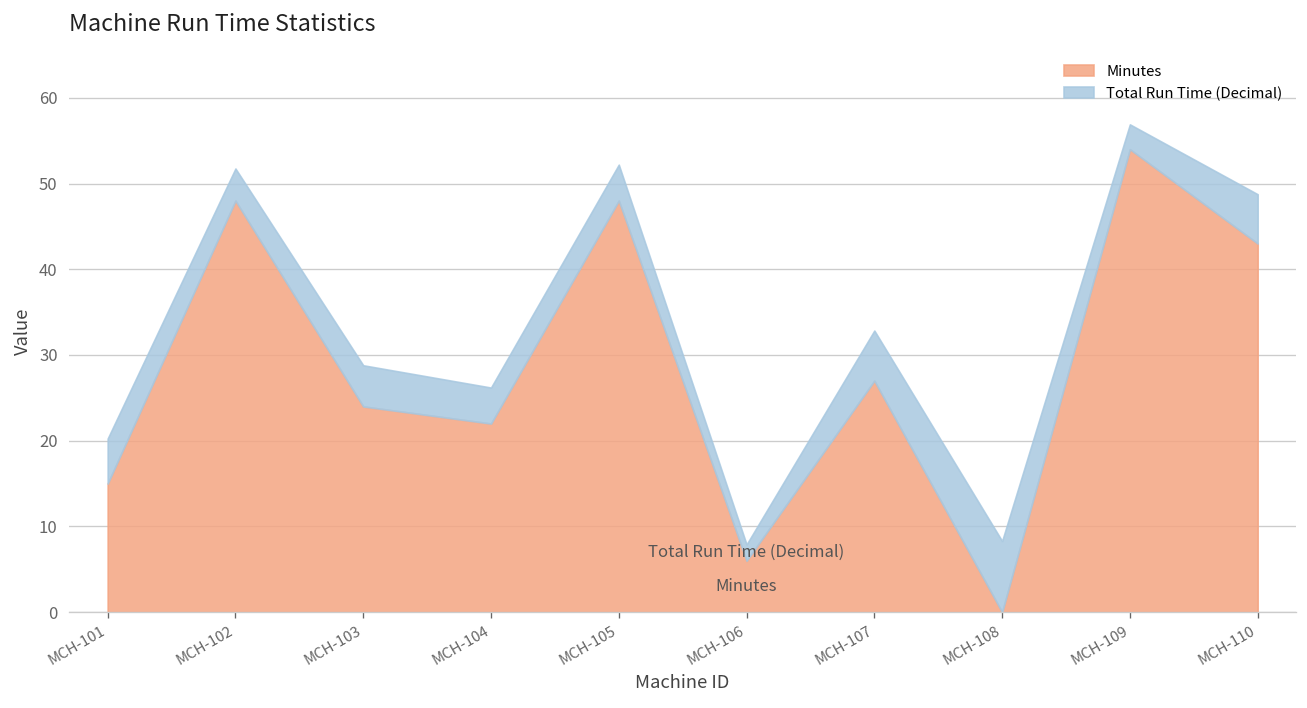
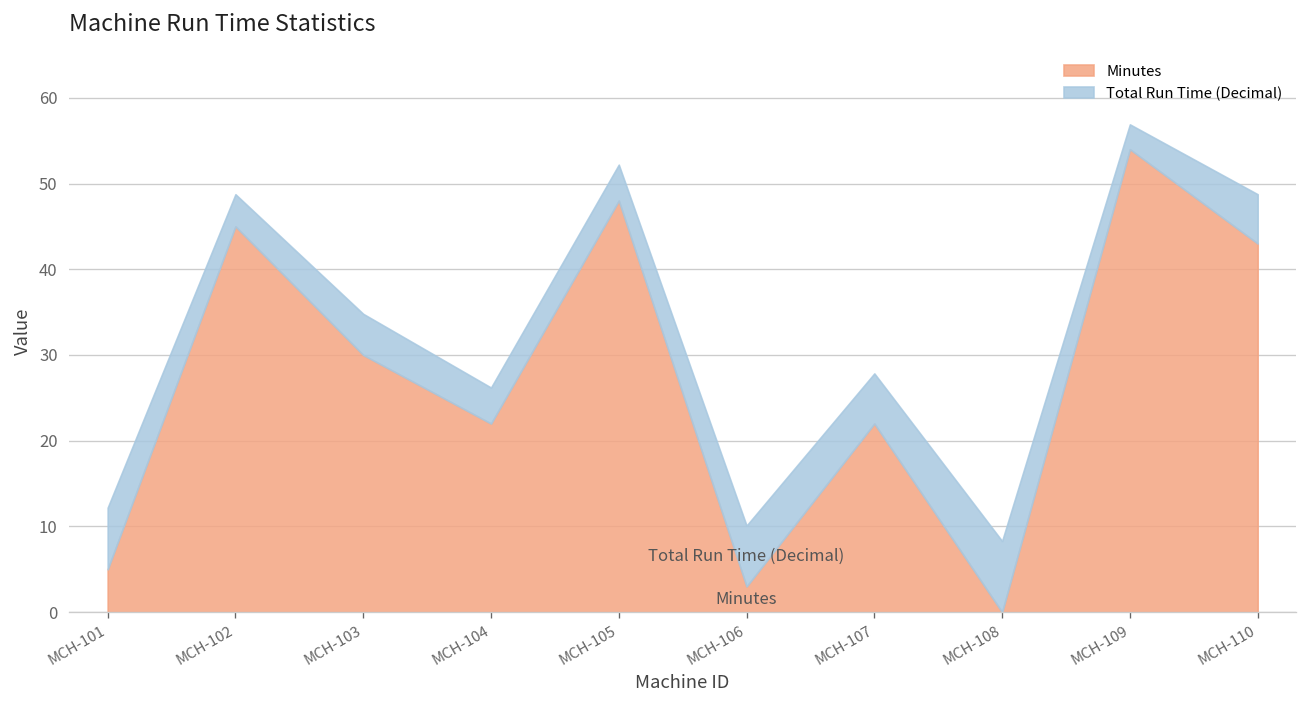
  {
    "Minutes": {
-     "MCH-101": 15,
-     "MCH-102": 48,
-     "MCH-103": 24,
+     "MCH-101": 5,
+     "MCH-102": 45,
+     "MCH-103": 30,
      "MCH-104": 22,
      "MCH-105": 48,
-     "MCH-106": 6,
-     "MCH-107": 27,
+     "MCH-106": 3,
+     "MCH-107": 22,
      "MCH-108": 0,
      "MCH-109": 54,
      "MCH-110": 43
    },
    "Total Run Time (Decimal)": {
-     "MCH-101": 5,
+     "MCH-101": 7,
      "MCH-102": 4,
      "MCH-103": 5,
      "MCH-104": 4,
      "MCH-105": 4,
-     "MCH-106": 2,
+     "MCH-106": 7,
      "MCH-107": 6,
      "MCH-108": 8,
      "MCH-109": 3,
      "MCH-110": 6
    }
  }
